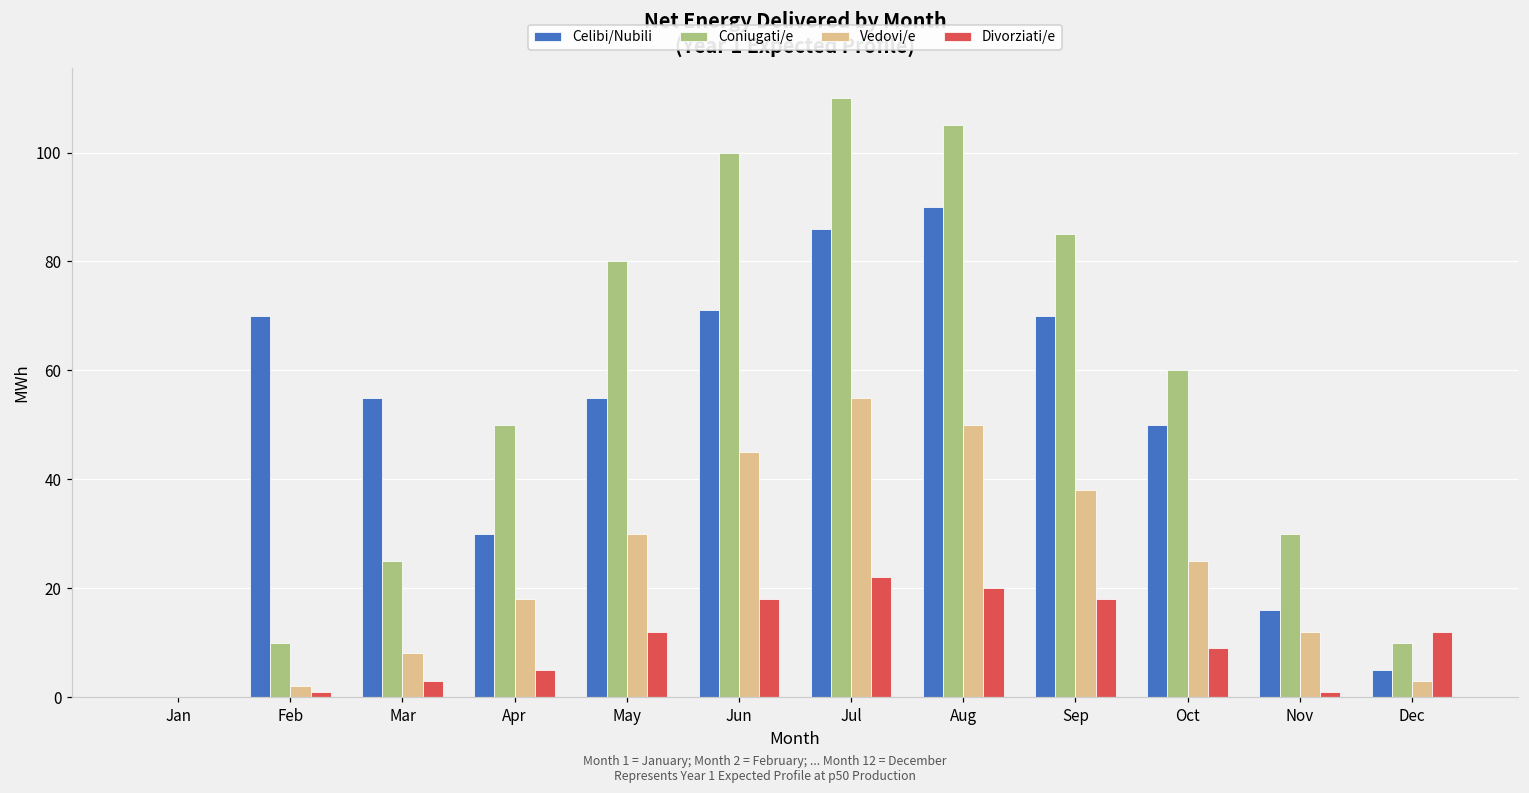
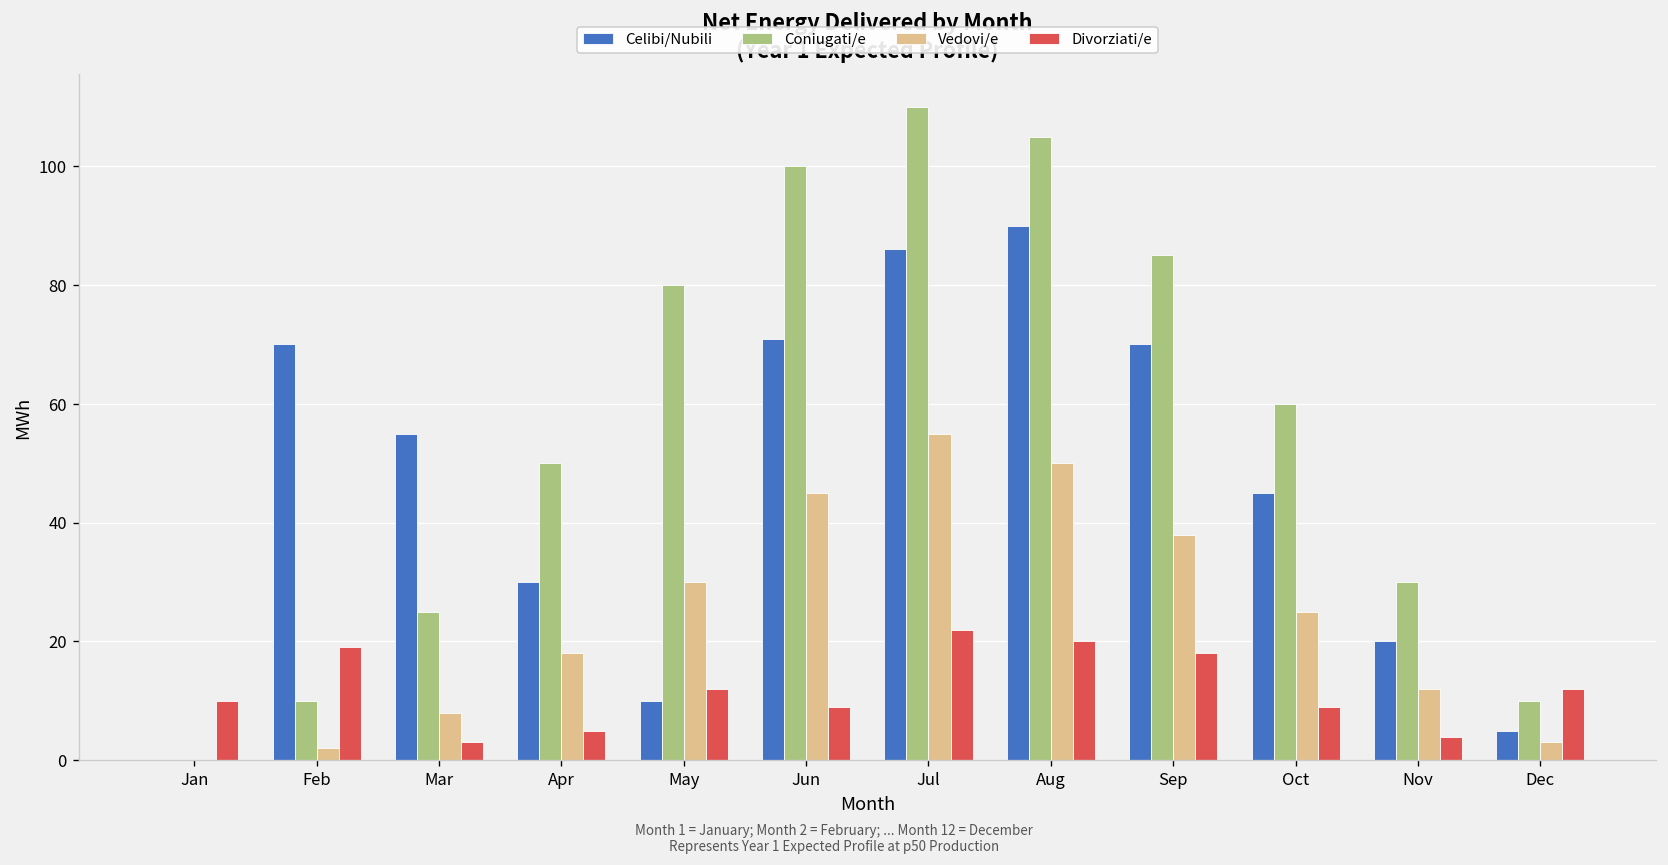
  {
    "Celibi/Nubili": {
      "Jan": 0,
      "Feb": 70,
      "Mar": 55,
      "Apr": 30,
-     "May": 55,
+     "May": 10,
      "Jun": 71,
      "Jul": 86,
      "Aug": 90,
      "Sep": 70,
-     "Oct": 50,
-     "Nov": 16,
+     "Oct": 45,
+     "Nov": 20,
      "Dec": 5
    },
    "Divorziati/e": {
-     "Jan": 0,
-     "Feb": 1,
+     "Jan": 10,
+     "Feb": 19,
      "Mar": 3,
      "Apr": 5,
      "May": 12,
-     "Jun": 18,
+     "Jun": 9,
      "Jul": 22,
      "Aug": 20,
      "Sep": 18,
      "Oct": 9,
-     "Nov": 1,
+     "Nov": 4,
      "Dec": 12
    }
  }
